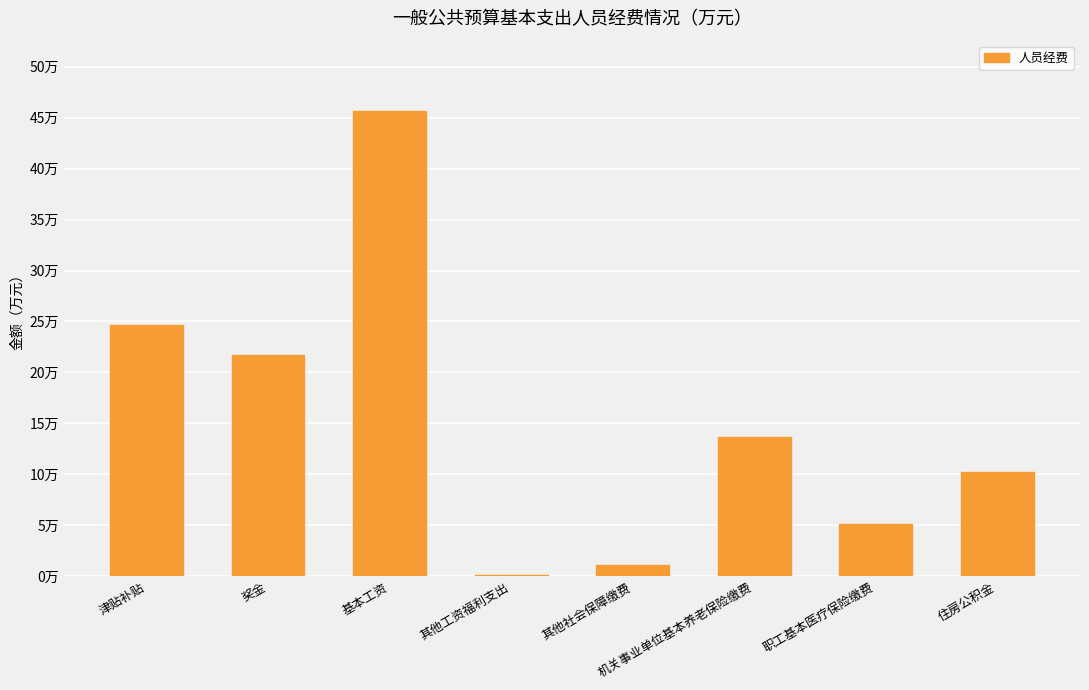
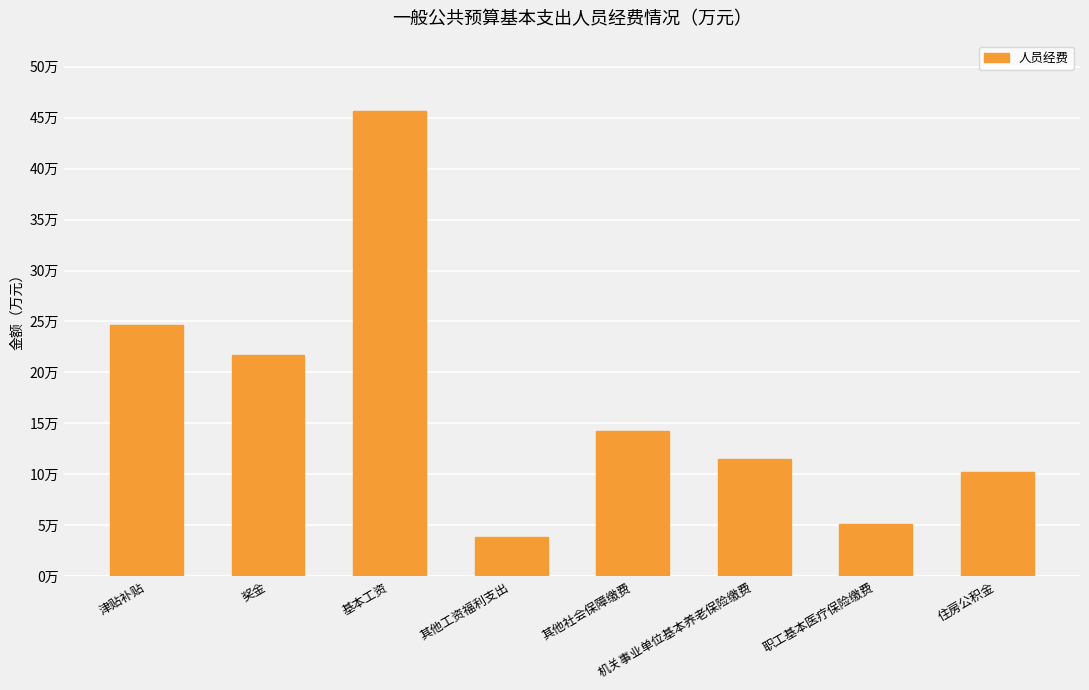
  {
    "津贴补贴": "24.6万",
    "奖金": "21.7万",
    "基本工资": "45.7万",
-   "其他工资福利支出": "0.2万",
-   "其他社会保障缴费": "1.1万",
-   "机关事业单位基本养老保险缴费": "13.6万",
+   "其他工资福利支出": "3.8万",
+   "其他社会保障缴费": "14.3万",
+   "机关事业单位基本养老保险缴费": "11.5万",
    "职工基本医疗保险缴费": "5.1万",
    "住房公积金": "10.2万"
  }
